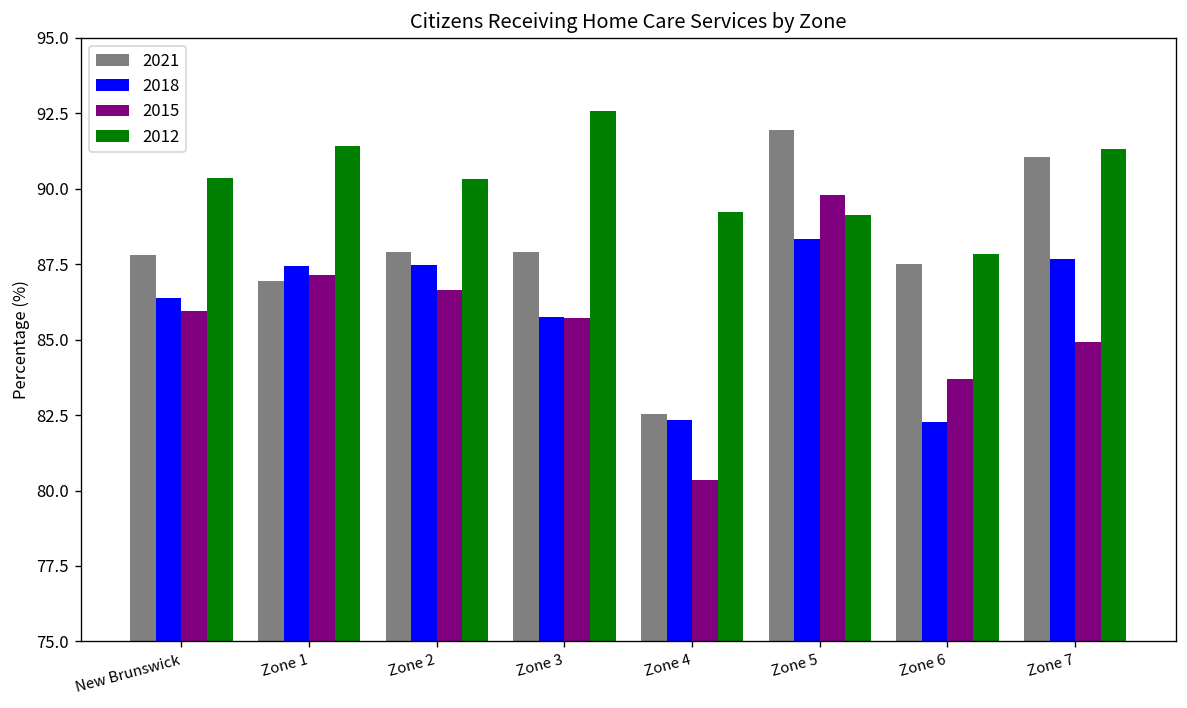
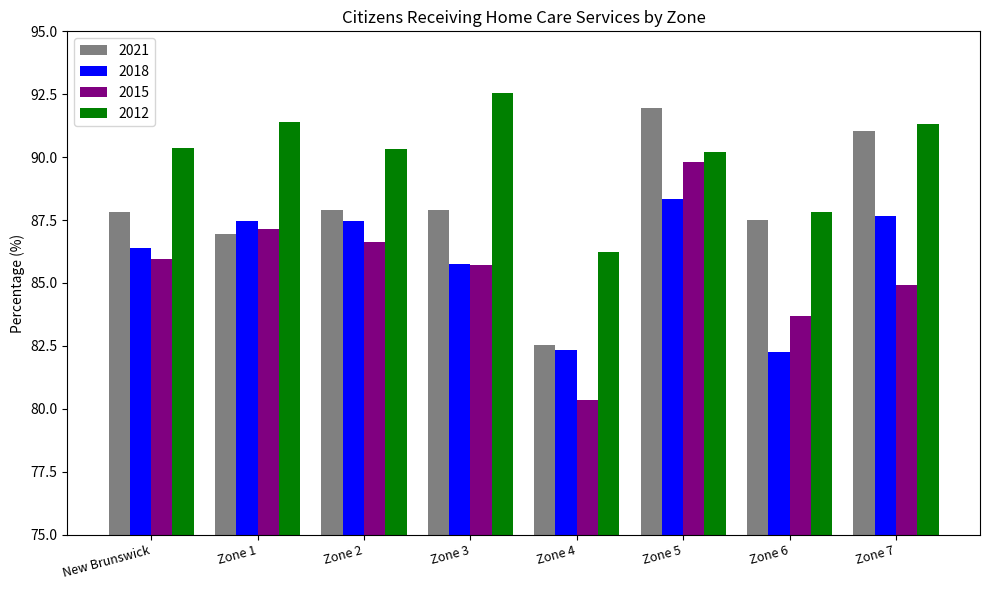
  {
    "2021": {
      "New Brunswick": 87.8,
      "Zone 1": 87.0,
      "Zone 2": 87.9,
      "Zone 3": 87.9,
      "Zone 4": 82.5,
      "Zone 5": 91.9,
      "Zone 6": 87.5,
      "Zone 7": 91.0
    },
    "2018": {
      "New Brunswick": 86.4,
      "Zone 1": 87.4,
      "Zone 2": 87.5,
      "Zone 3": 85.7,
      "Zone 4": 82.3,
      "Zone 5": 88.3,
      "Zone 6": 82.3,
      "Zone 7": 87.7
    },
    "2015": {
      "New Brunswick": 86.0,
      "Zone 1": 87.1,
      "Zone 2": 86.6,
      "Zone 3": 85.7,
      "Zone 4": 80.4,
      "Zone 5": 89.8,
      "Zone 6": 83.7,
      "Zone 7": 84.9
    },
    "2012": {
      "New Brunswick": 90.4,
      "Zone 1": 91.4,
      "Zone 2": 90.3,
      "Zone 3": 92.6,
-     "Zone 4": 89.2,
-     "Zone 5": 89.1,
+     "Zone 4": 86.2,
+     "Zone 5": 90.2,
      "Zone 6": 87.8,
      "Zone 7": 91.3
    }
  }
